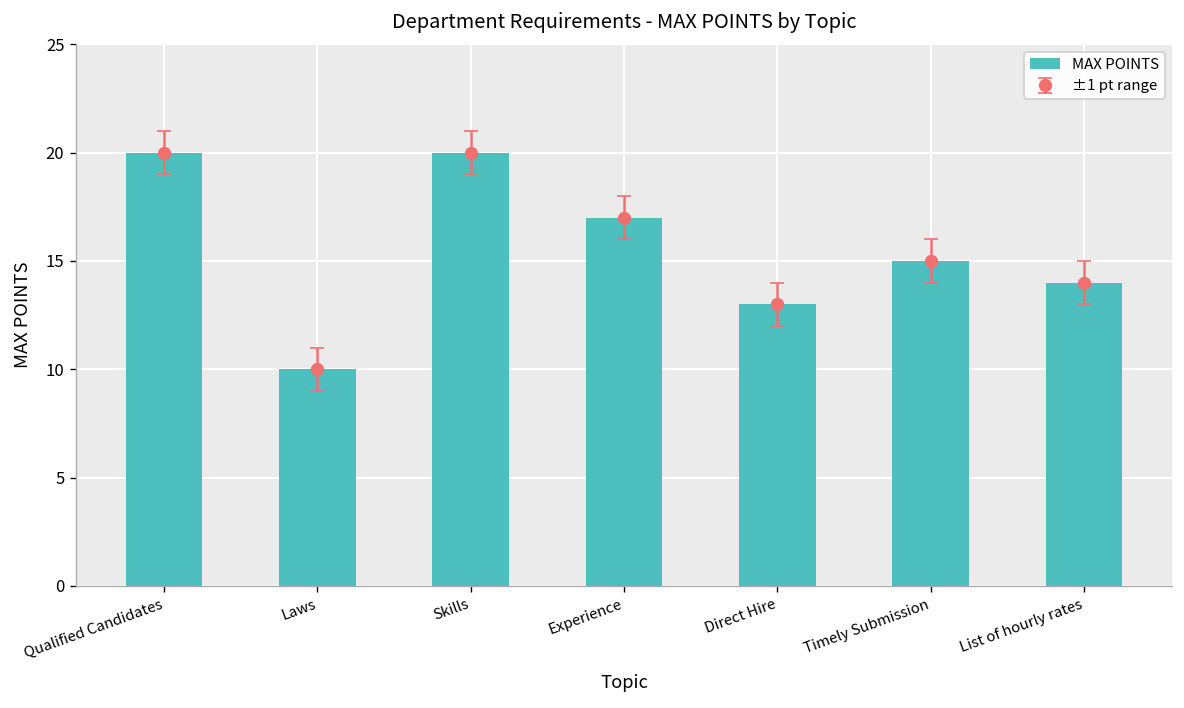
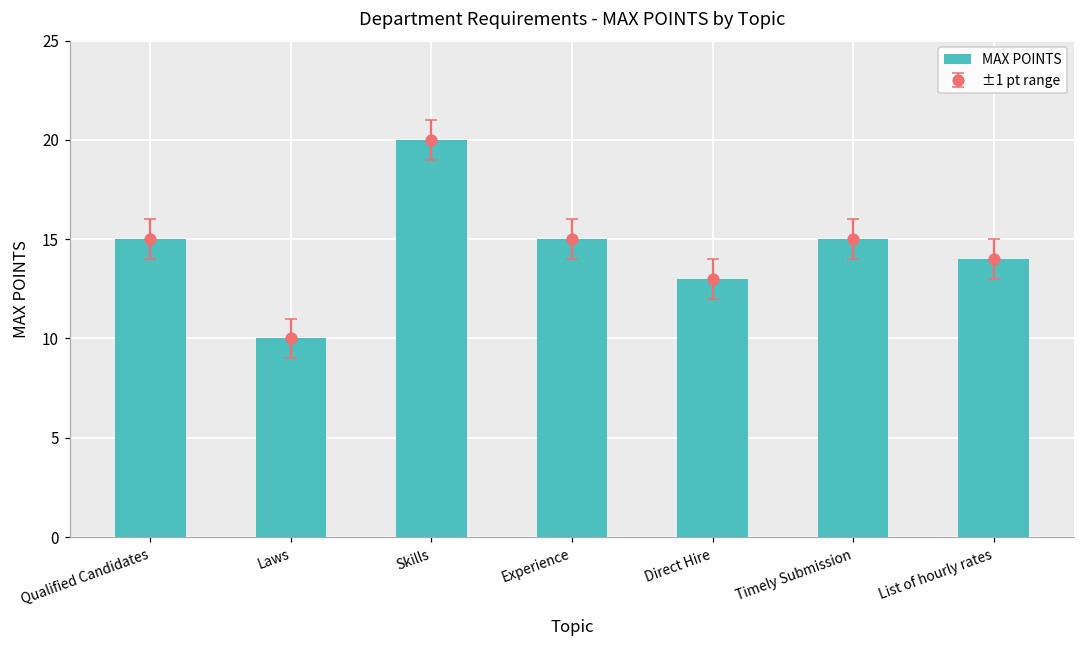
  {
    "MAX POINTS": {
-     "Qualified Candidates": 20,
+     "Qualified Candidates": 15,
      "Laws": 10,
      "Skills": 20,
-     "Experience": 17,
+     "Experience": 15,
      "Direct Hire": 13,
      "Timely Submission": 15,
      "List of hourly rates": 14
    }
  }
